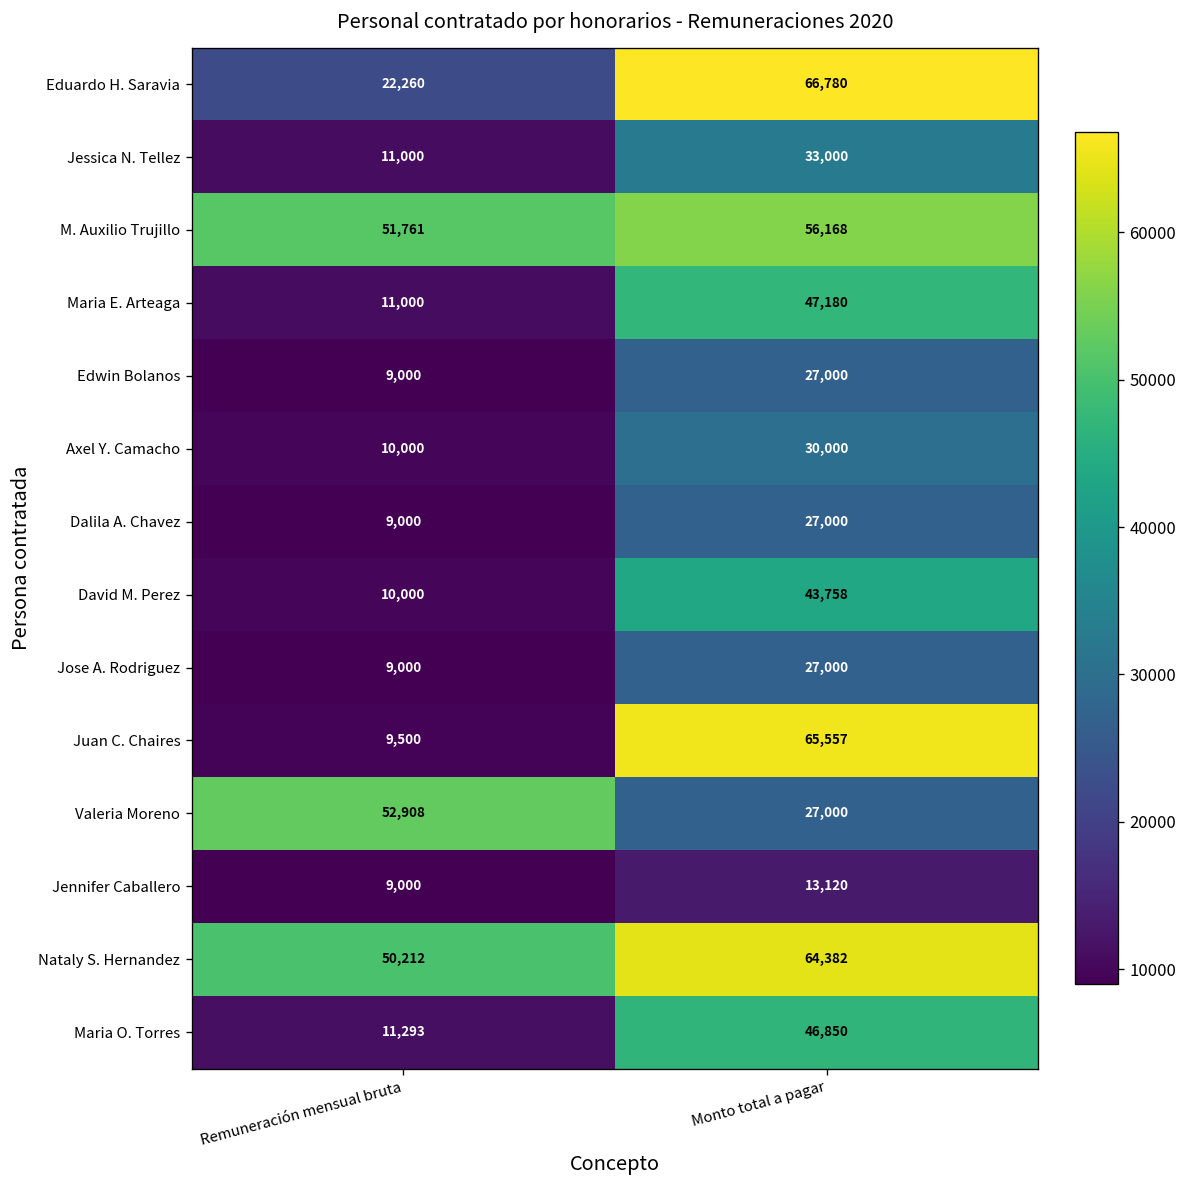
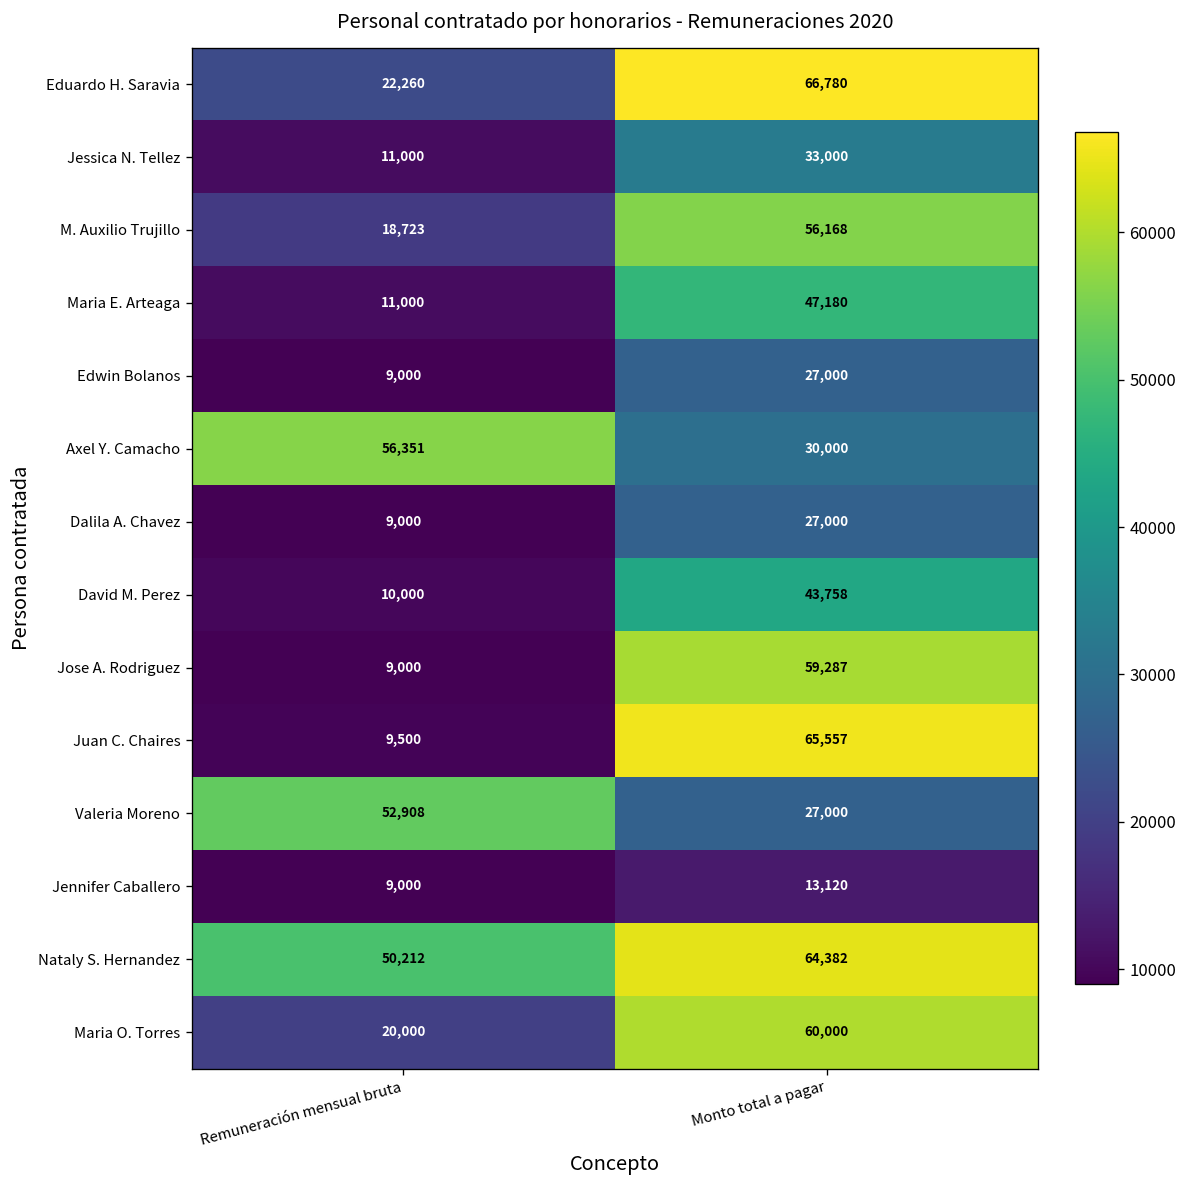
  {
    "Eduardo H. Saravia": {
      "Remuneración mensual bruta": "22,260",
      "Monto total a pagar": "66,780"
    },
    "Jessica N. Tellez": {
      "Remuneración mensual bruta": "11,000",
      "Monto total a pagar": "33,000"
    },
    "M. Auxilio Trujillo": {
-     "Remuneración mensual bruta": "51,761",
+     "Remuneración mensual bruta": "18,723",
      "Monto total a pagar": "56,168"
    },
    "Maria E. Arteaga": {
      "Remuneración mensual bruta": "11,000",
      "Monto total a pagar": "47,180"
    },
    "Edwin Bolanos": {
      "Remuneración mensual bruta": "9,000",
      "Monto total a pagar": "27,000"
    },
    "Axel Y. Camacho": {
-     "Remuneración mensual bruta": "10,000",
+     "Remuneración mensual bruta": "56,351",
      "Monto total a pagar": "30,000"
    },
    "Dalila A. Chavez": {
      "Remuneración mensual bruta": "9,000",
      "Monto total a pagar": "27,000"
    },
    "David M. Perez": {
      "Remuneración mensual bruta": "10,000",
      "Monto total a pagar": "43,758"
    },
    "Jose A. Rodriguez": {
      "Remuneración mensual bruta": "9,000",
-     "Monto total a pagar": "27,000"
+     "Monto total a pagar": "59,287"
    },
    "Juan C. Chaires": {
      "Remuneración mensual bruta": "9,500",
      "Monto total a pagar": "65,557"
    },
    "Valeria Moreno": {
      "Remuneración mensual bruta": "52,908",
      "Monto total a pagar": "27,000"
    },
    "Jennifer Caballero": {
      "Remuneración mensual bruta": "9,000",
      "Monto total a pagar": "13,120"
    },
    "Nataly S. Hernandez": {
      "Remuneración mensual bruta": "50,212",
      "Monto total a pagar": "64,382"
    },
    "Maria O. Torres": {
-     "Remuneración mensual bruta": "11,293",
-     "Monto total a pagar": "46,850"
+     "Remuneración mensual bruta": "20,000",
+     "Monto total a pagar": "60,000"
    }
  }
